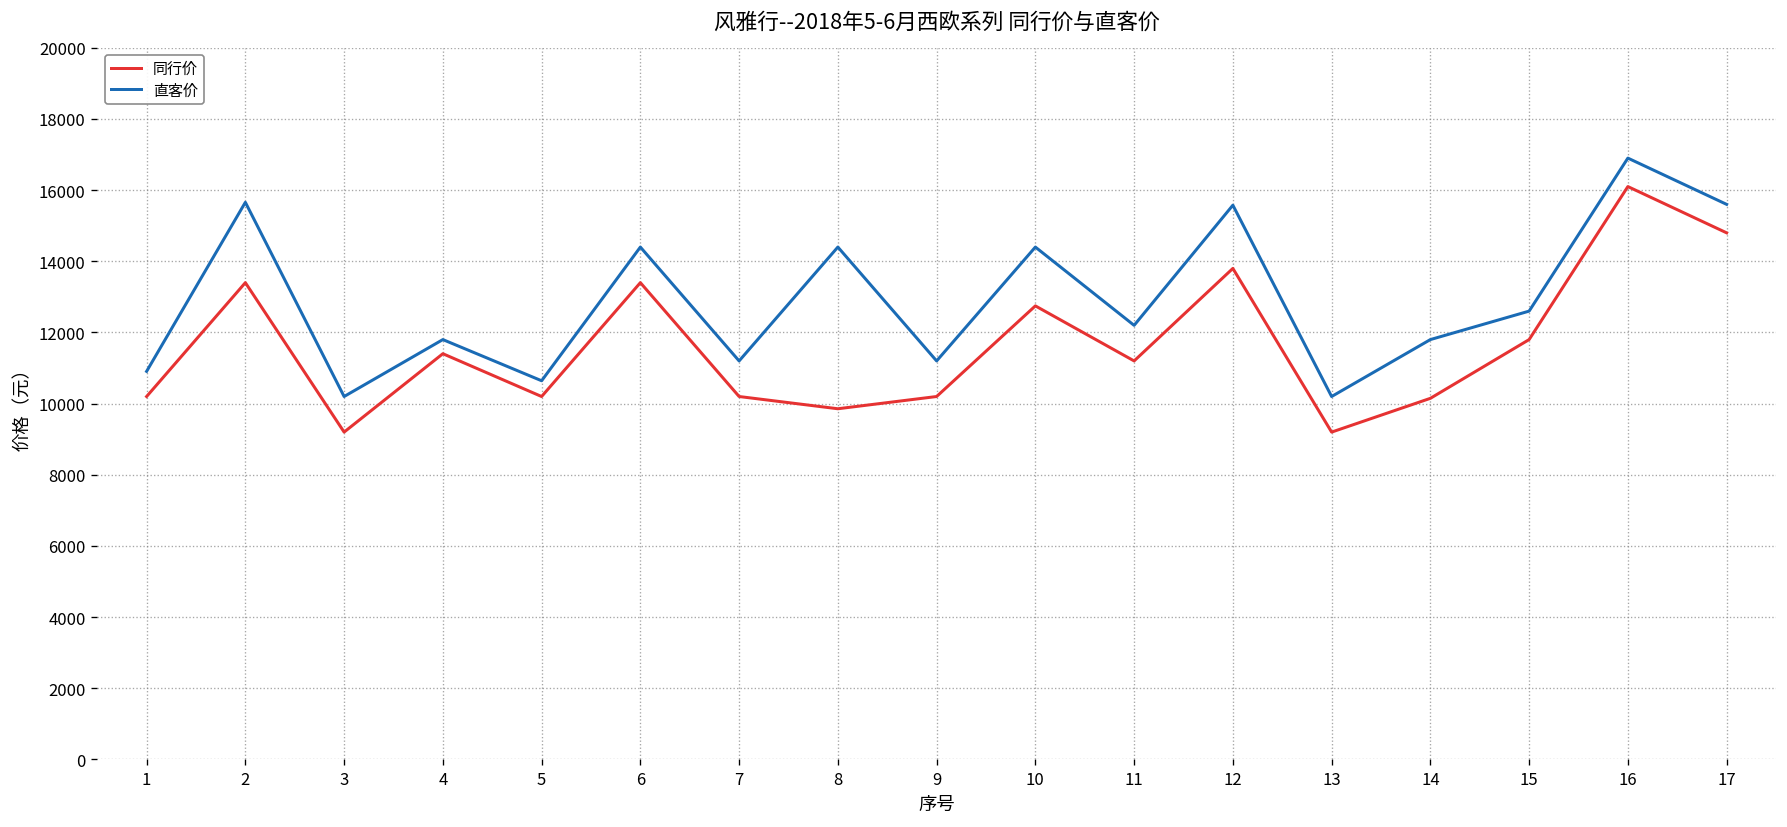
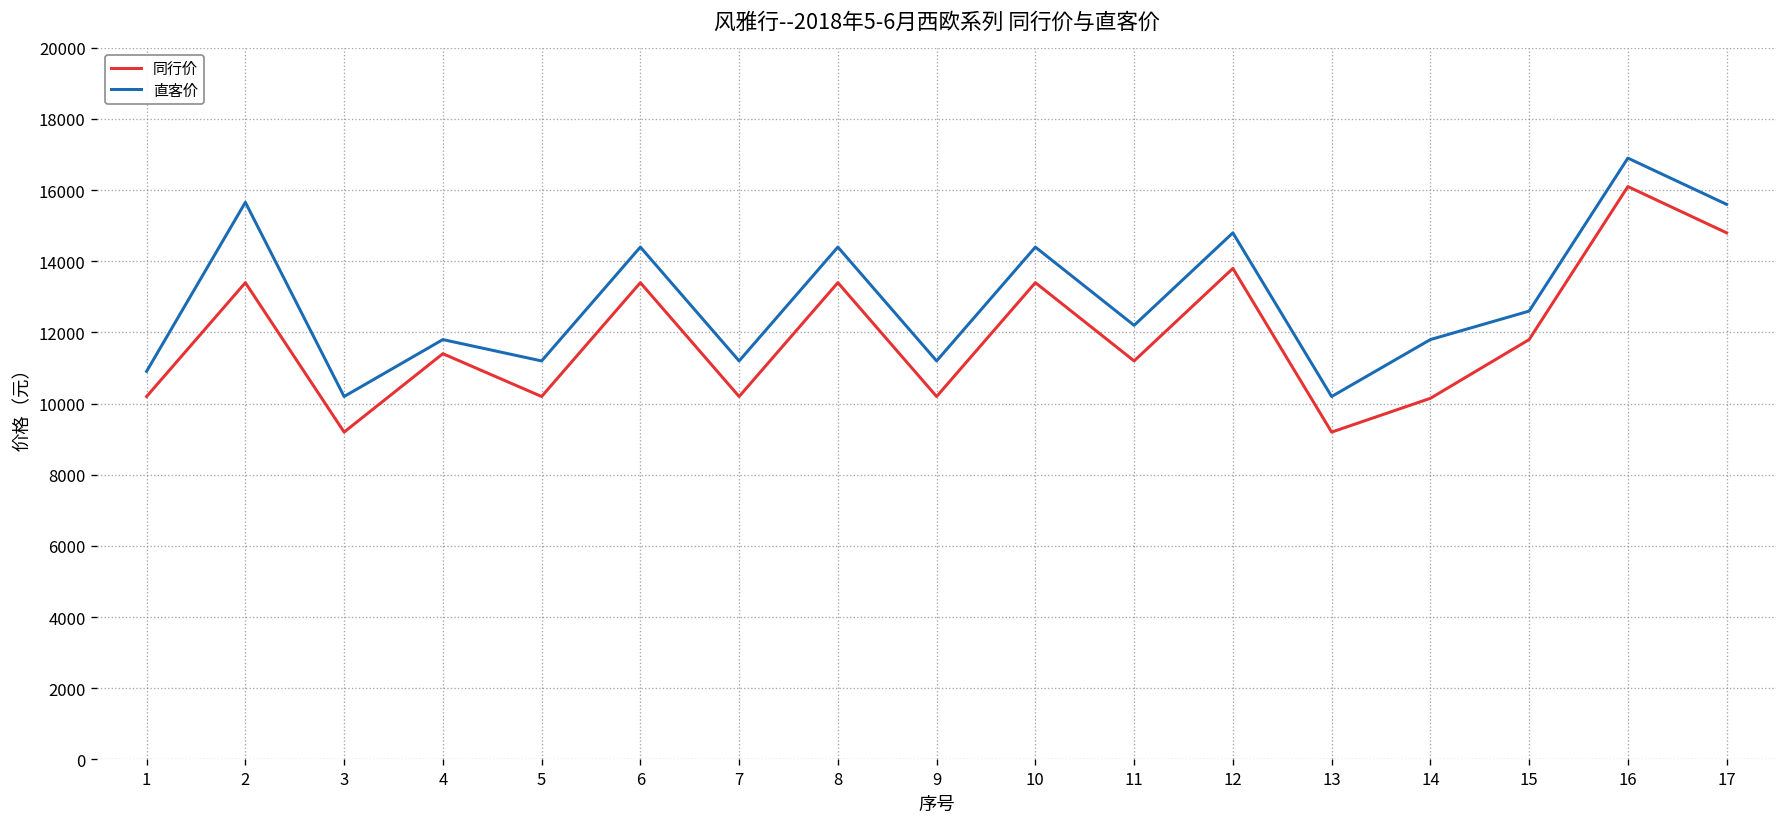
  {
    "同行价": {
      "1": 10200,
      "2": 13400,
      "3": 9200,
      "4": 11400,
      "5": 10200,
      "6": 13400,
      "7": 10200,
-     "8": 9900,
+     "8": 13400,
      "9": 10200,
-     "10": 12700,
+     "10": 13400,
      "11": 11200,
      "12": 13800,
      "13": 9200,
      "14": 10100,
      "15": 11800,
      "16": 16100,
      "17": 14800
    },
    "直客价": {
      "1": 10900,
      "2": 15700,
      "3": 10200,
      "4": 11800,
-     "5": 10600,
+     "5": 11200,
      "6": 14400,
      "7": 11200,
      "8": 14400,
      "9": 11200,
      "10": 14400,
      "11": 12200,
-     "12": 15600,
+     "12": 14800,
      "13": 10200,
      "14": 11800,
      "15": 12600,
      "16": 16900,
      "17": 15600
    }
  }
